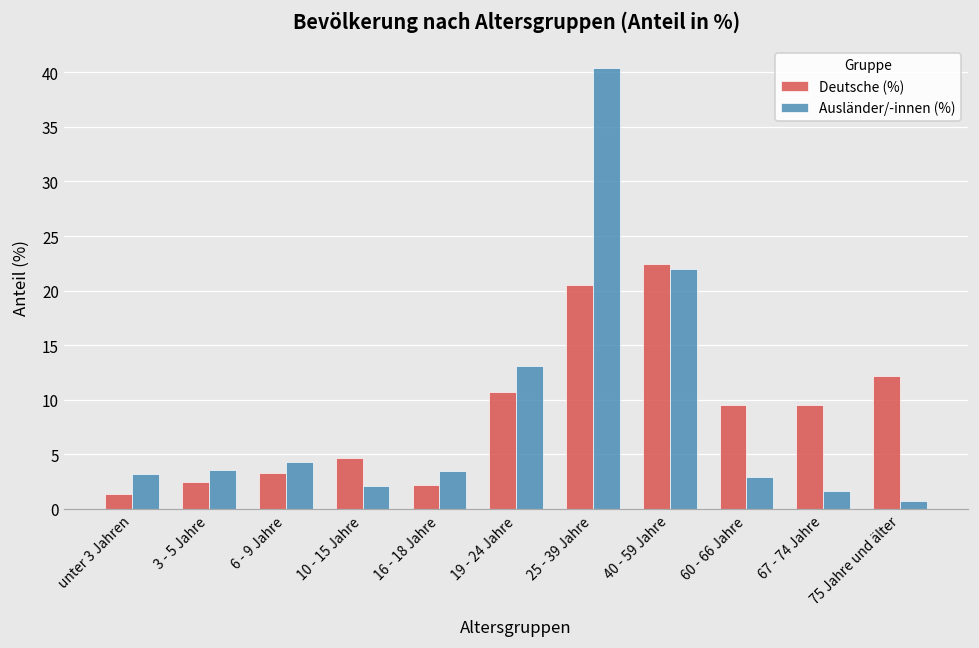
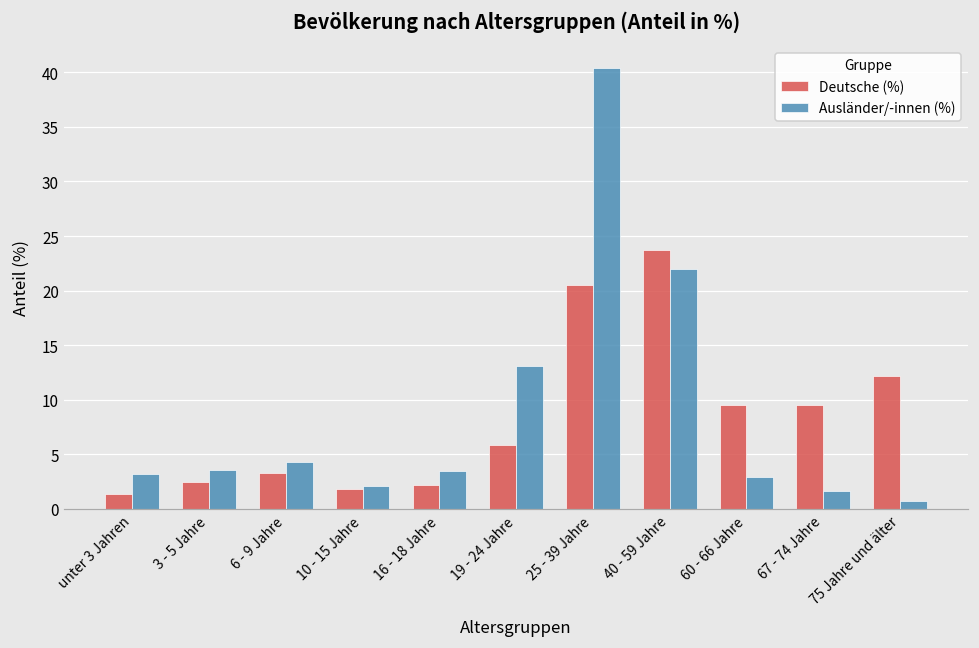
  {
    "Deutsche (%)": {
      "unter 3 Jahren": 1,
      "3 - 5 Jahre": 3,
      "6 - 9 Jahre": 3,
-     "10 - 15 Jahre": 5,
+     "10 - 15 Jahre": 2,
      "16 - 18 Jahre": 2,
-     "19 - 24 Jahre": 11,
+     "19 - 24 Jahre": 6,
      "25 - 39 Jahre": 21,
-     "40 - 59 Jahre": 22,
+     "40 - 59 Jahre": 24,
      "60 - 66 Jahre": 10,
      "67 - 74 Jahre": 10,
      "75 Jahre und älter": 12
    },
    "Ausländer/-innen (%)": {
      "unter 3 Jahren": 3,
      "3 - 5 Jahre": 4,
      "6 - 9 Jahre": 4,
      "10 - 15 Jahre": 2,
      "16 - 18 Jahre": 4,
      "19 - 24 Jahre": 13,
      "25 - 39 Jahre": 40,
      "40 - 59 Jahre": 22,
      "60 - 66 Jahre": 3,
      "67 - 74 Jahre": 2,
      "75 Jahre und älter": 1
    }
  }
